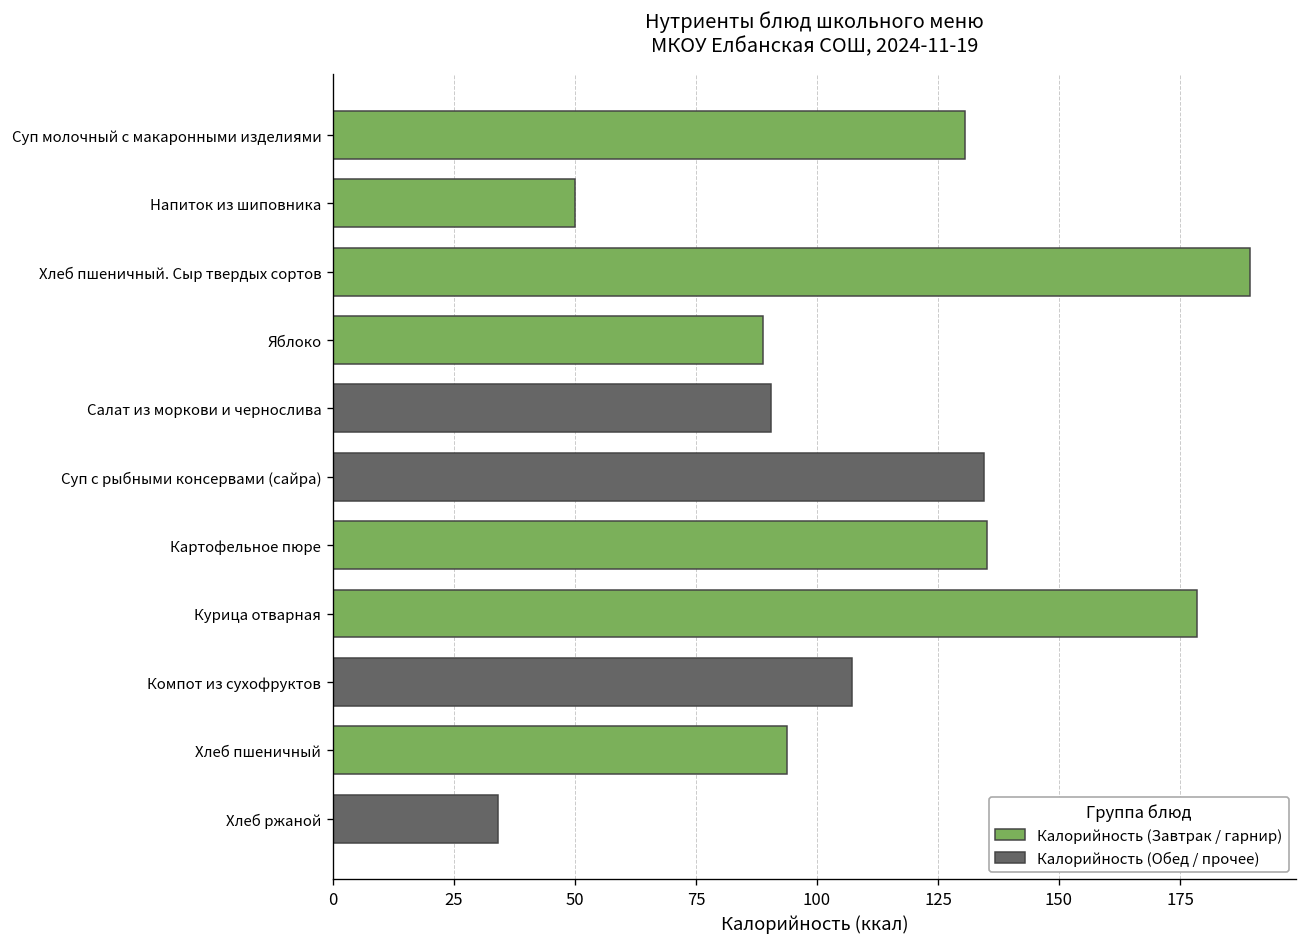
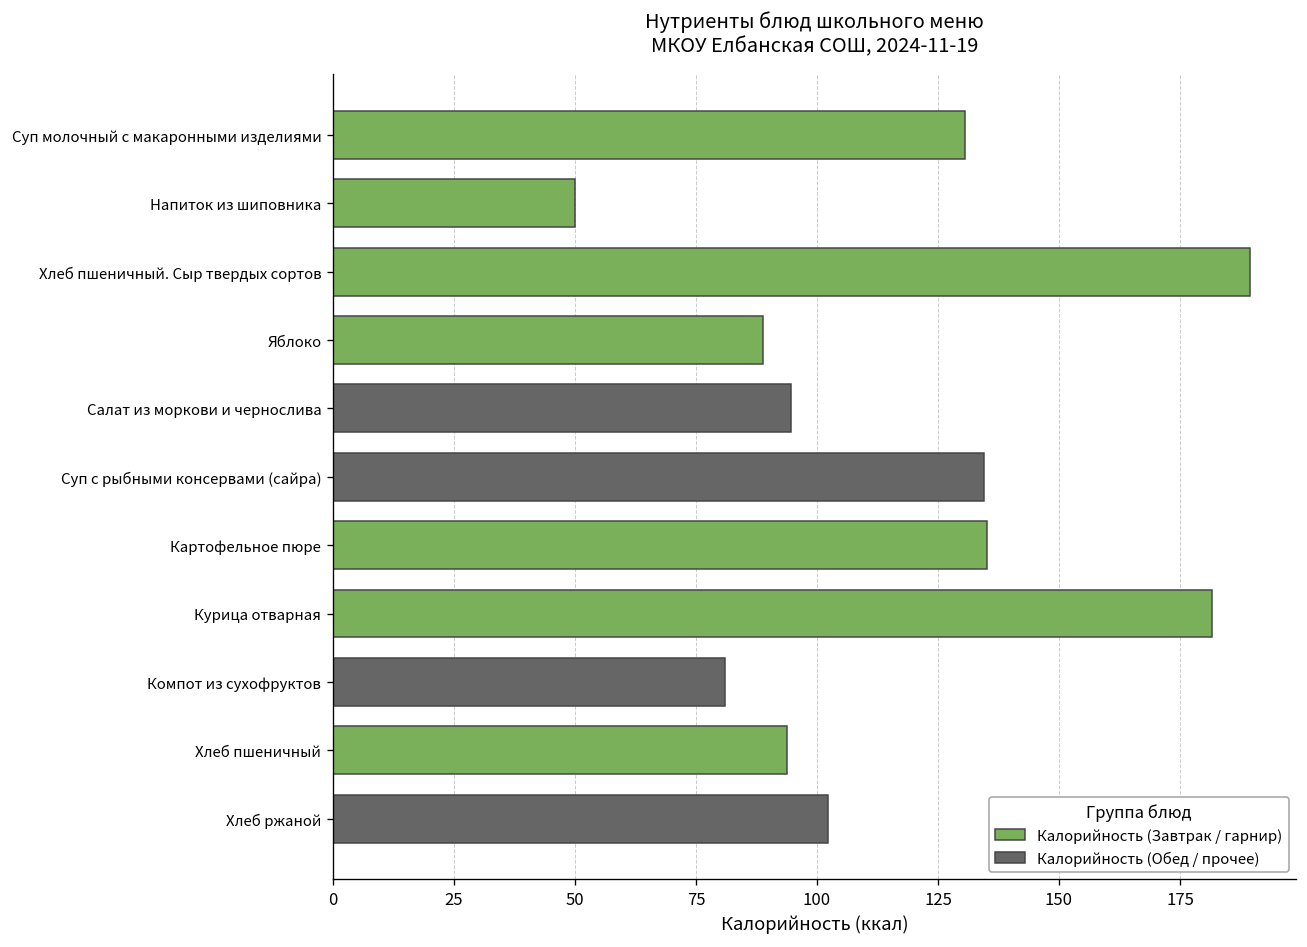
  {
    "Суп молочный с макаронными изделиями": 131,
    "Напиток из шиповника": 50,
    "Хлеб пшеничный. Сыр твердых сортов": 190,
    "Яблоко": 89,
-   "Салат из моркови и чернослива": 90,
+   "Салат из моркови и чернослива": 95,
    "Суп с рыбными консервами (сайра)": 135,
    "Картофельное пюре": 135,
-   "Курица отварная": 179,
-   "Компот из сухофруктов": 107,
+   "Курица отварная": 182,
+   "Компот из сухофруктов": 81,
    "Хлеб пшеничный": 94,
-   "Хлеб ржаной": 34
+   "Хлеб ржаной": 102
  }
